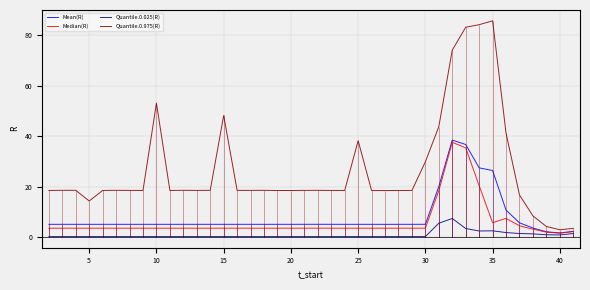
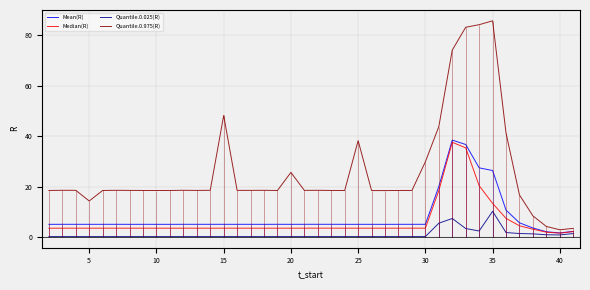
  {
    "Mean(R)": {
      "5": 5,
      "10": 5,
      "15": 5,
      "20": 5,
      "25": 5,
      "30": 5,
      "35": 26
    },
    "Median(R)": {
      "5": 3,
      "10": 3,
      "15": 3,
      "20": 3,
      "25": 3,
      "30": 3,
-     "35": 6
+     "35": 13
    },
    "Quantile.0.025(R)": {
      "5": 0,
      "10": 0,
      "15": 0,
      "20": 0,
      "25": 0,
      "30": 0,
-     "35": 2
+     "35": 10
    },
    "Quantile.0.975(R)": {
      "5": 14,
-     "10": 53,
+     "10": 18,
      "15": 48,
-     "20": 18,
+     "20": 26,
      "25": 38,
      "30": 30,
      "35": 86,
      "40": 3
    }
  }
